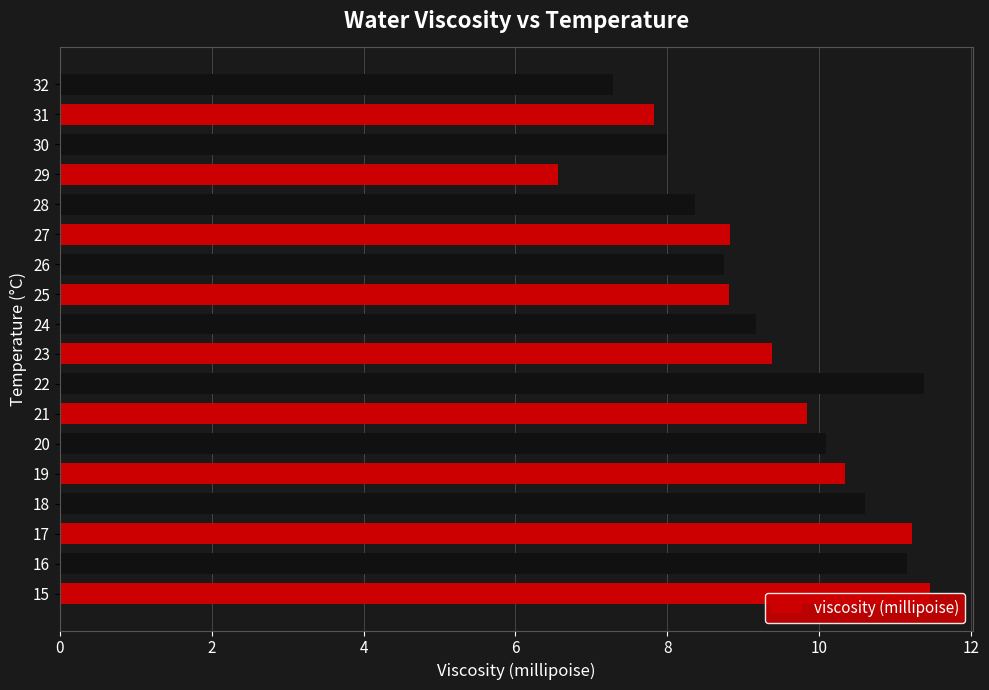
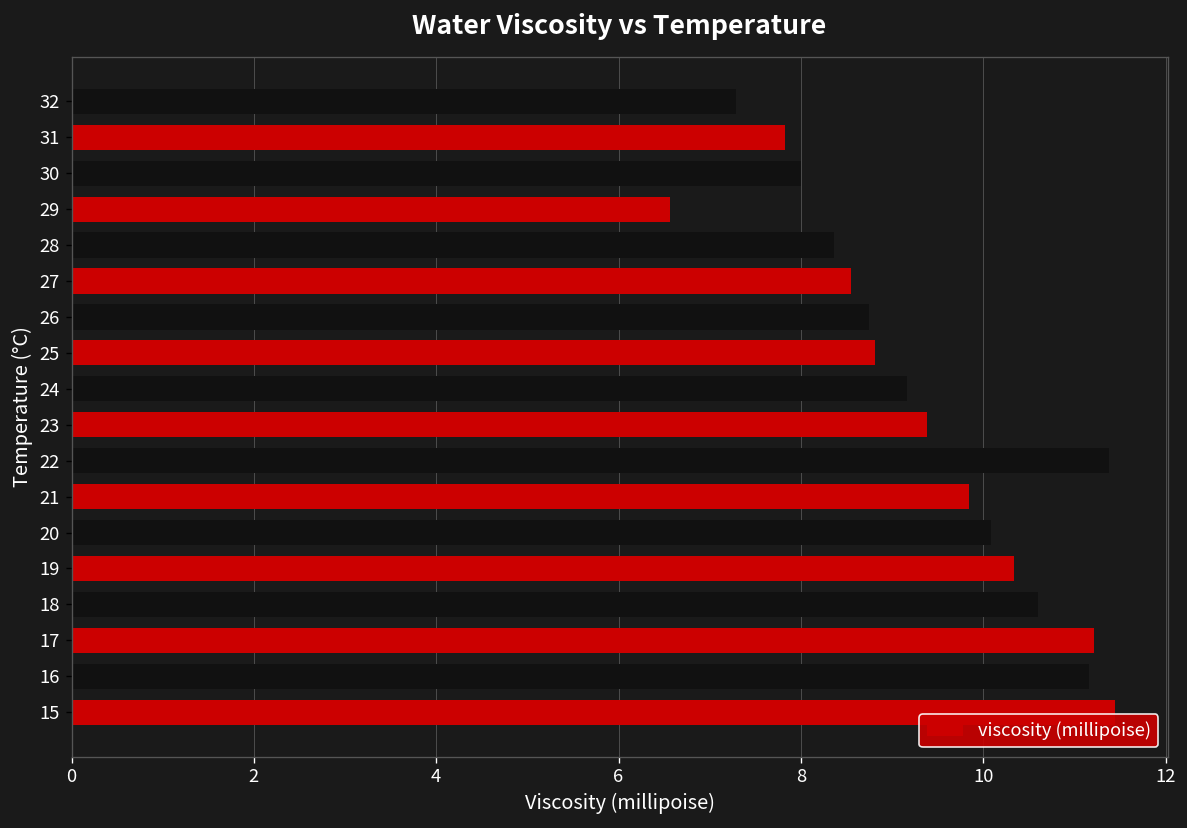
  {
    "32": 7.3,
    "31": 7.8,
    "30": 8.0,
    "29": 6.6,
    "28": 8.4,
-   "27": 8.8,
+   "27": 8.6,
    "26": 8.8,
    "25": 8.8,
    "24": 9.2,
    "23": 9.4,
    "22": 11.4,
    "21": 9.8,
    "20": 10.1,
    "19": 10.3,
    "18": 10.6,
    "17": 11.2,
    "16": 11.2
  }
